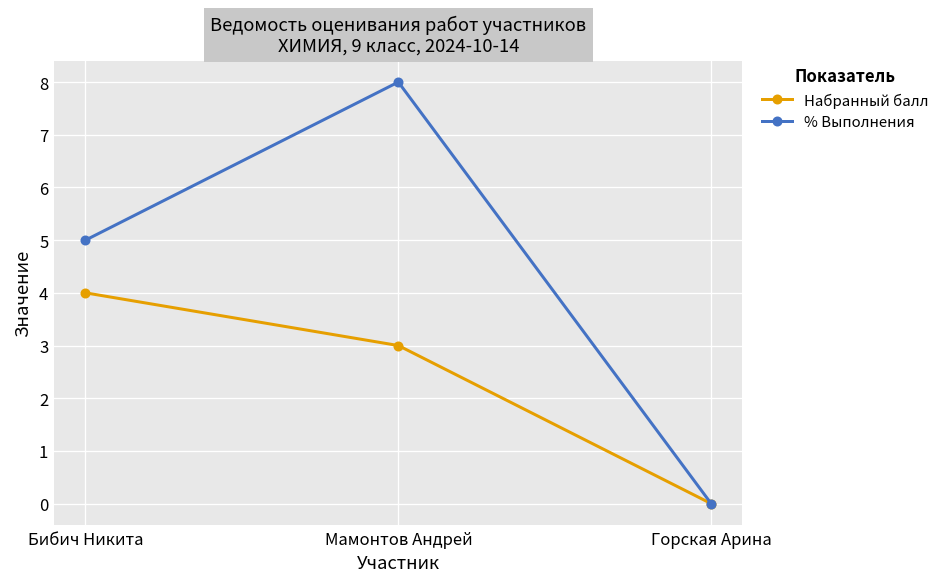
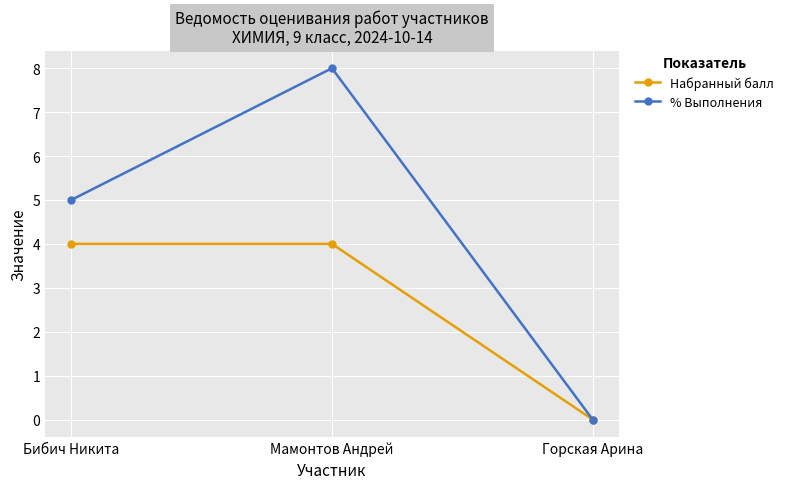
  {
    "Набранный балл": {
      "Бибич Никита": 4,
-     "Мамонтов Андрей": 3
+     "Мамонтов Андрей": 4
    },
    "% Выполнения": {
      "Бибич Никита": 5,
      "Мамонтов Андрей": 8
    }
  }
